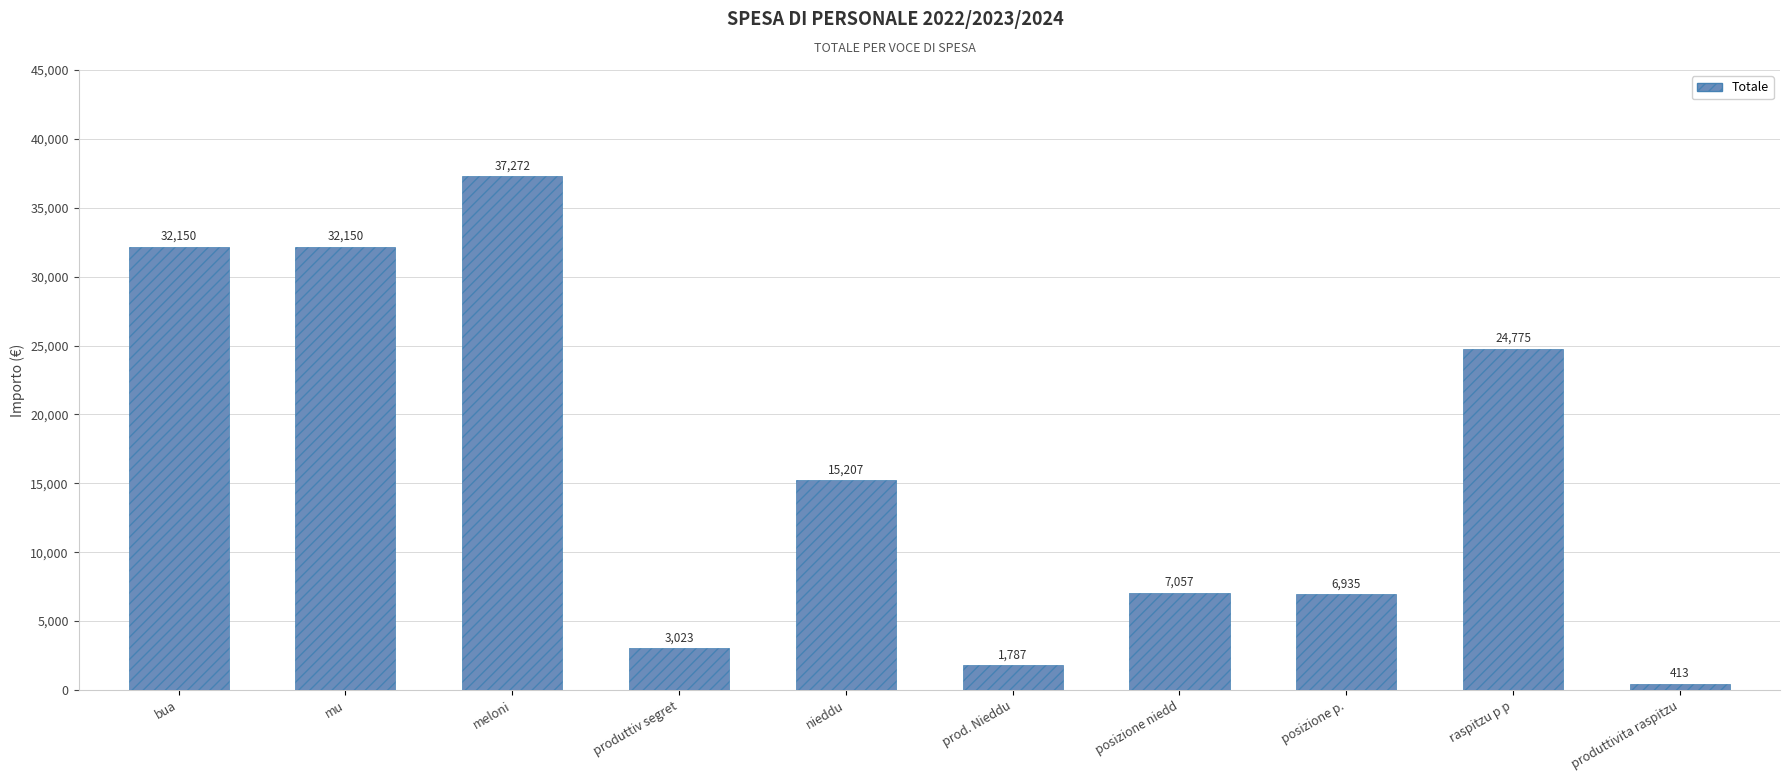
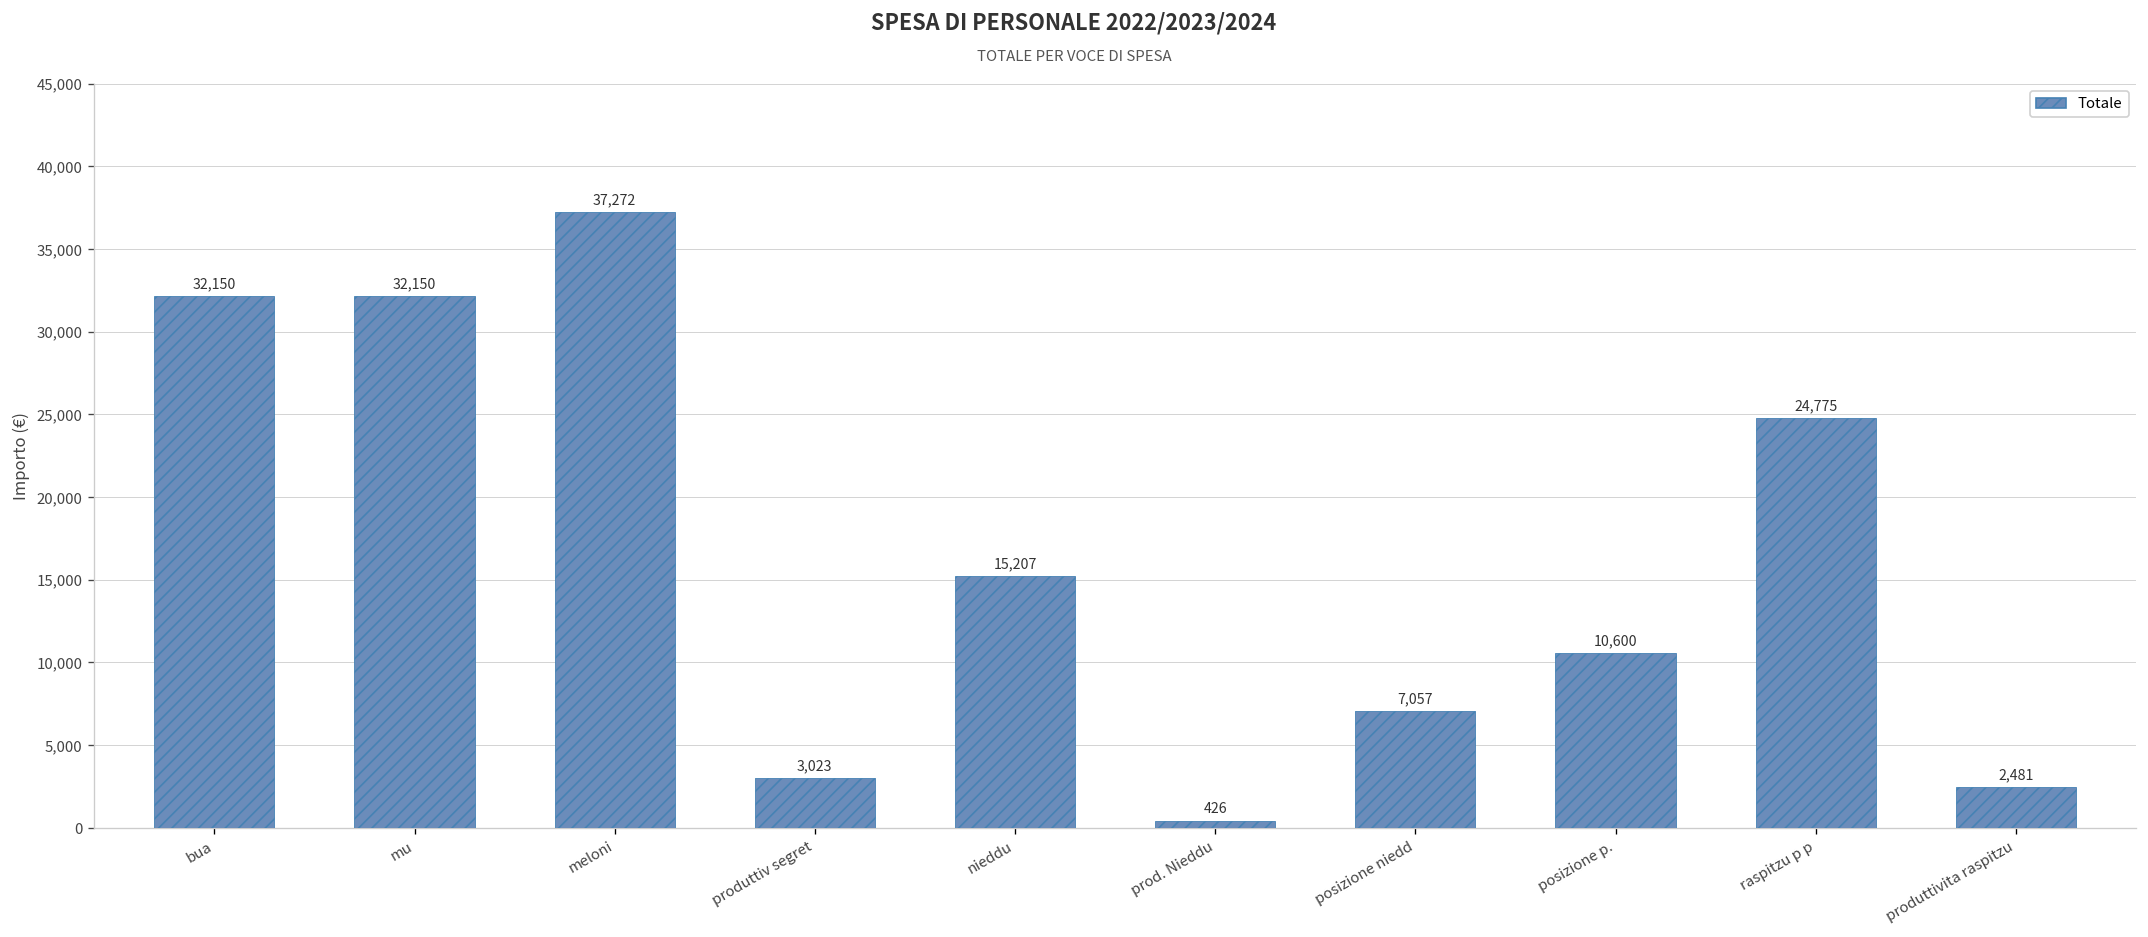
  {
    "bua": "32,150",
    "mu": "32,150",
    "meloni": "37,272",
    "produttiv segret": "3,023",
    "nieddu": "15,207",
-   "prod. Nieddu": "1,787",
+   "prod. Nieddu": "426",
    "posizione niedd": "7,057",
-   "posizione p.": "6,935",
+   "posizione p.": "10,600",
    "raspitzu p p": "24,775",
-   "produttivita raspitzu": "413"
+   "produttivita raspitzu": "2,481"
  }
